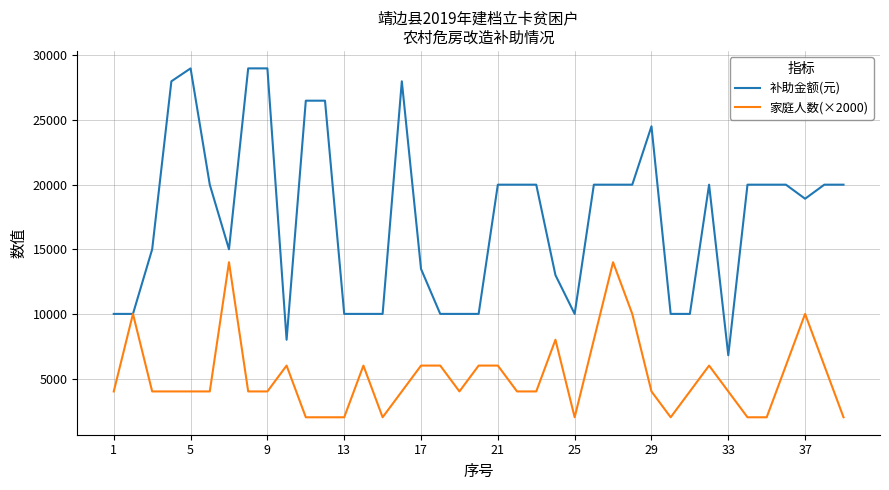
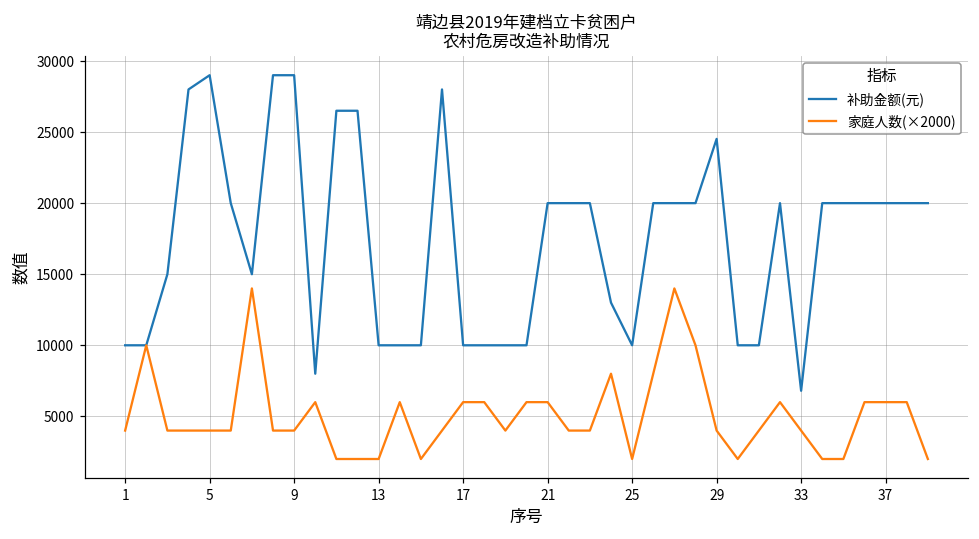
  {
    "补助金额(元)": {
      "1": 10000,
      "5": 29000,
      "9": 29000,
      "13": 10000,
-     "17": 13500,
+     "17": 10000,
      "21": 20000,
      "25": 10000,
      "29": 24500,
      "33": 6800,
-     "37": 18900
+     "37": 20000
    },
    "家庭人数(×2000)": {
      "1": 4000,
      "5": 4000,
      "9": 4000,
      "13": 2000,
      "17": 6000,
      "21": 6000,
      "25": 2000,
      "29": 4000,
      "33": 4000,
-     "37": 10000
+     "37": 6000
    }
  }
